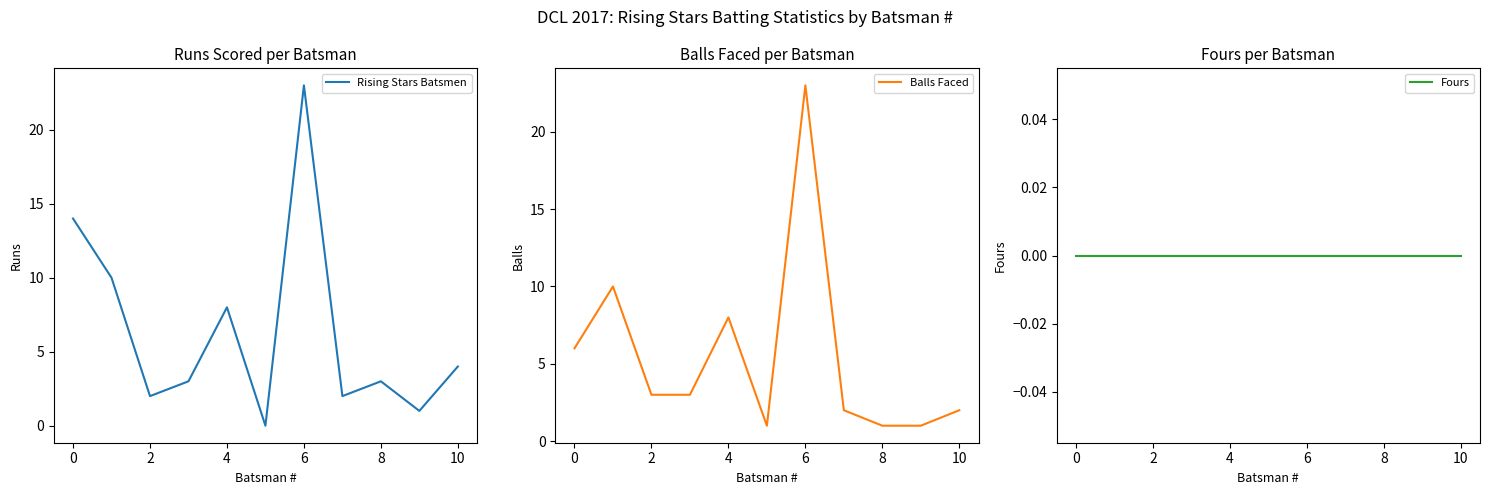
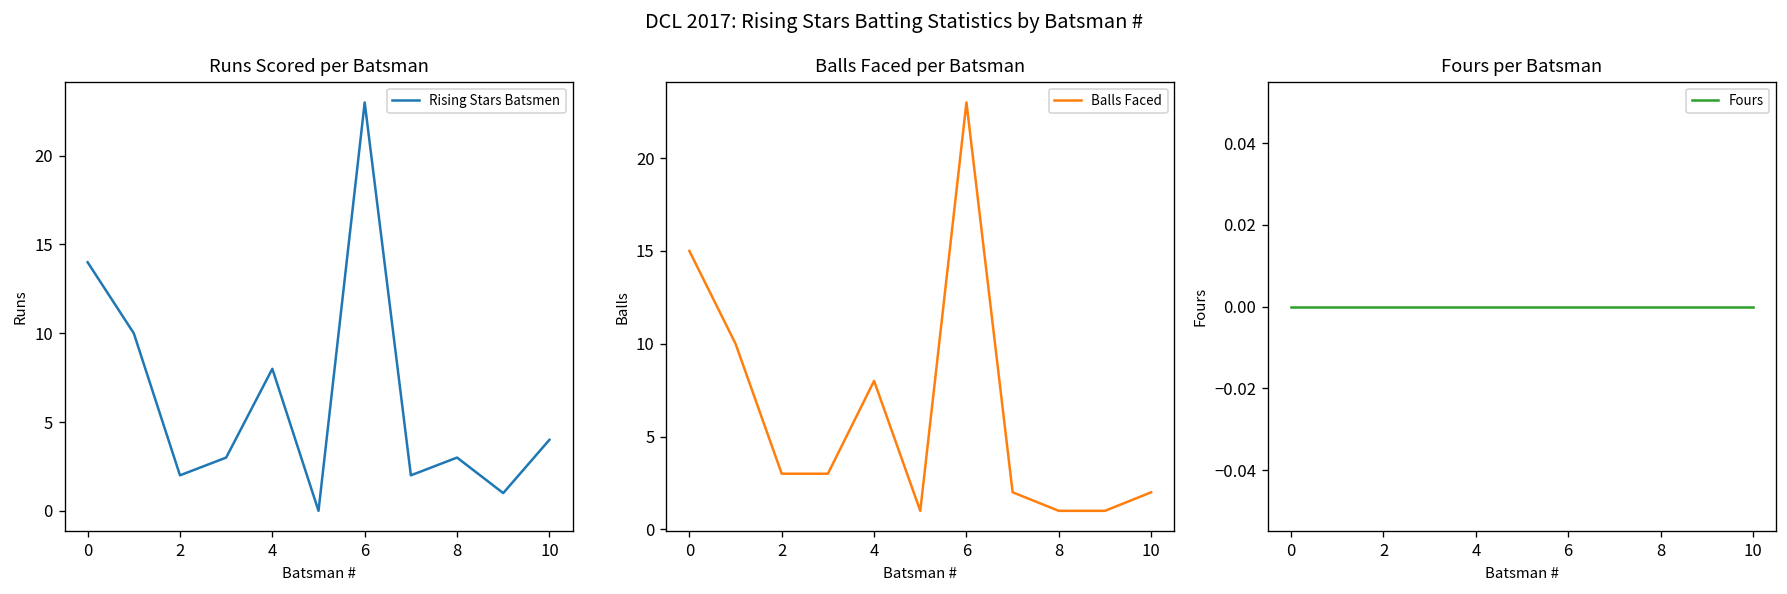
  {
    "Runs Scored per Batsman": {
      "0": 14.0,
      "2": 2.0,
      "4": 8.0,
      "6": 23.0,
      "8": 3.0,
      "10": 4.0
    },
    "Balls Faced per Batsman": {
-     "0": 6,
+     "0": 15,
      "2": 3,
      "4": 8,
      "6": 23,
      "8": 1,
      "10": 2
    },
    "Fours per Batsman": {
      "0": 0.000,
      "2": 0.000,
      "4": 0.000,
      "6": 0.000,
      "8": 0.000,
      "10": 0.000
    }
  }
